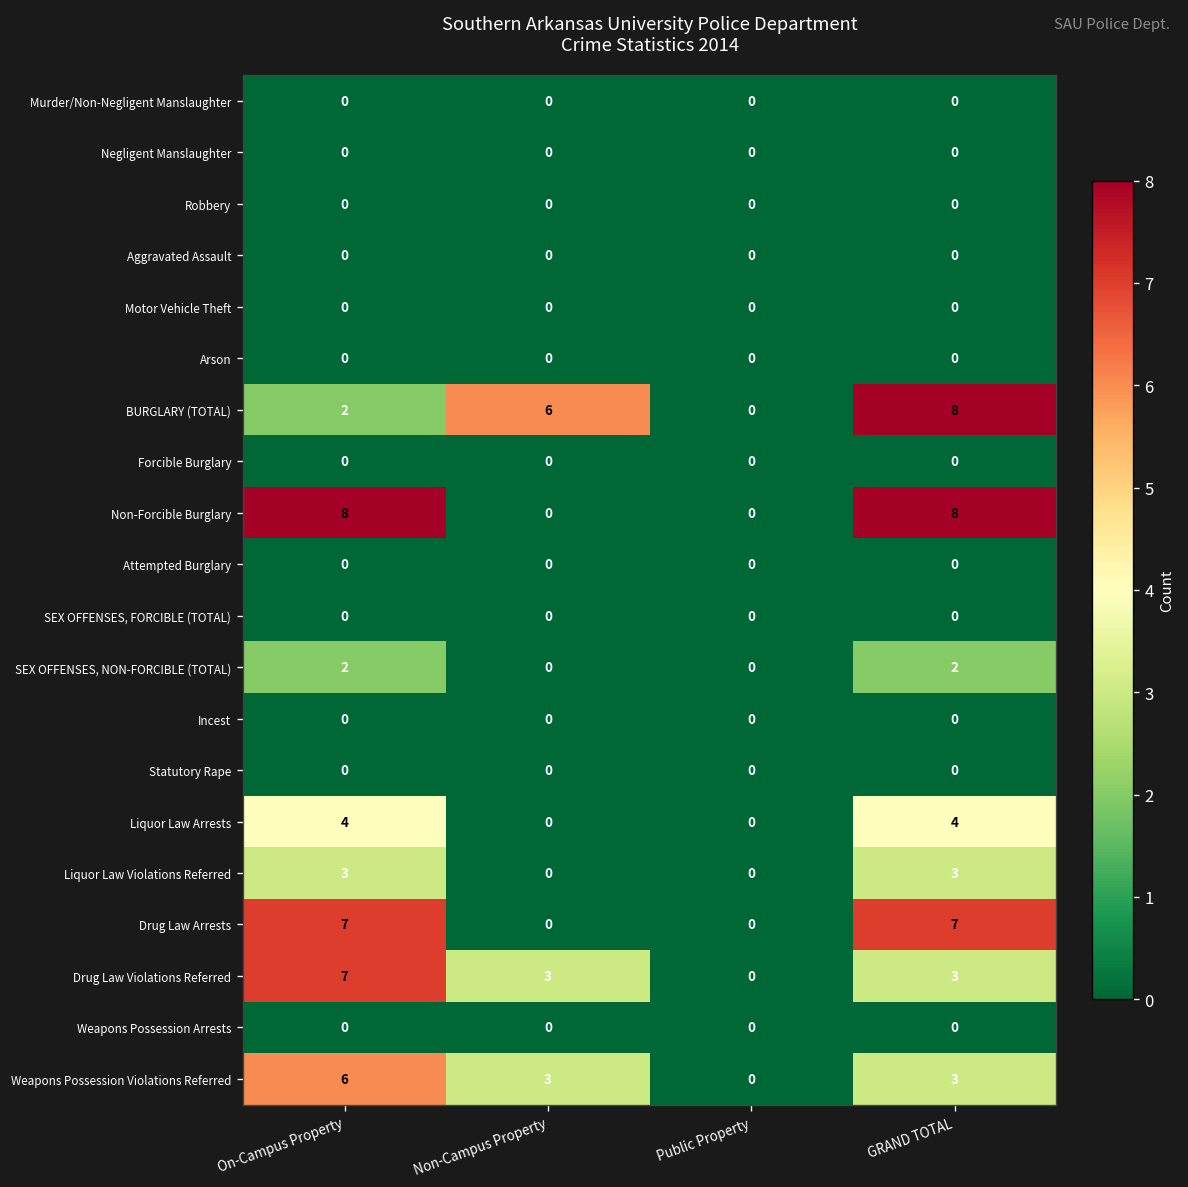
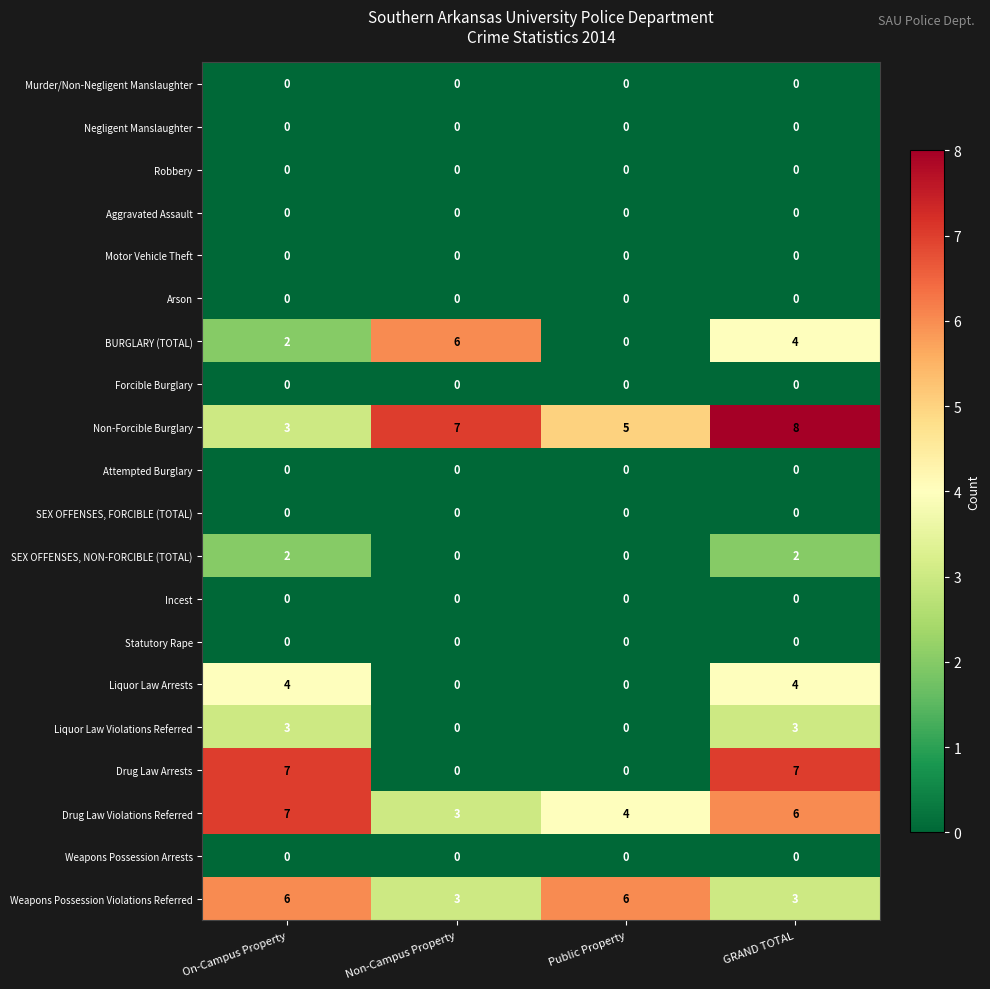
  {
    "Murder/Non-Negligent Manslaughter": {
      "On-Campus Property": 0,
      "Non-Campus Property": 0,
      "Public Property": 0,
      "GRAND TOTAL": 0
    },
    "Negligent Manslaughter": {
      "On-Campus Property": 0,
      "Non-Campus Property": 0,
      "Public Property": 0,
      "GRAND TOTAL": 0
    },
    "Robbery": {
      "On-Campus Property": 0,
      "Non-Campus Property": 0,
      "Public Property": 0,
      "GRAND TOTAL": 0
    },
    "Aggravated Assault": {
      "On-Campus Property": 0,
      "Non-Campus Property": 0,
      "Public Property": 0,
      "GRAND TOTAL": 0
    },
    "Motor Vehicle Theft": {
      "On-Campus Property": 0,
      "Non-Campus Property": 0,
      "Public Property": 0,
      "GRAND TOTAL": 0
    },
    "Arson": {
      "On-Campus Property": 0,
      "Non-Campus Property": 0,
      "Public Property": 0,
      "GRAND TOTAL": 0
    },
    "BURGLARY (TOTAL)": {
      "On-Campus Property": 2,
      "Non-Campus Property": 6,
      "Public Property": 0,
-     "GRAND TOTAL": 8
+     "GRAND TOTAL": 4
    },
    "Forcible Burglary": {
      "On-Campus Property": 0,
      "Non-Campus Property": 0,
      "Public Property": 0,
      "GRAND TOTAL": 0
    },
    "Non-Forcible Burglary": {
-     "On-Campus Property": 8,
-     "Non-Campus Property": 0,
-     "Public Property": 0,
+     "On-Campus Property": 3,
+     "Non-Campus Property": 7,
+     "Public Property": 5,
      "GRAND TOTAL": 8
    },
    "Attempted Burglary": {
      "On-Campus Property": 0,
      "Non-Campus Property": 0,
      "Public Property": 0,
      "GRAND TOTAL": 0
    },
    "SEX OFFENSES, FORCIBLE (TOTAL)": {
      "On-Campus Property": 0,
      "Non-Campus Property": 0,
      "Public Property": 0,
      "GRAND TOTAL": 0
    },
    "SEX OFFENSES, NON-FORCIBLE (TOTAL)": {
      "On-Campus Property": 2,
      "Non-Campus Property": 0,
      "Public Property": 0,
      "GRAND TOTAL": 2
    },
    "Incest": {
      "On-Campus Property": 0,
      "Non-Campus Property": 0,
      "Public Property": 0,
      "GRAND TOTAL": 0
    },
    "Statutory Rape": {
      "On-Campus Property": 0,
      "Non-Campus Property": 0,
      "Public Property": 0,
      "GRAND TOTAL": 0
    },
    "Liquor Law Arrests": {
      "On-Campus Property": 4,
      "Non-Campus Property": 0,
      "Public Property": 0,
      "GRAND TOTAL": 4
    },
    "Liquor Law Violations Referred": {
      "On-Campus Property": 3,
      "Non-Campus Property": 0,
      "Public Property": 0,
      "GRAND TOTAL": 3
    },
    "Drug Law Arrests": {
      "On-Campus Property": 7,
      "Non-Campus Property": 0,
      "Public Property": 0,
      "GRAND TOTAL": 7
    },
    "Drug Law Violations Referred": {
      "On-Campus Property": 7,
      "Non-Campus Property": 3,
-     "Public Property": 0,
-     "GRAND TOTAL": 3
+     "Public Property": 4,
+     "GRAND TOTAL": 6
    },
    "Weapons Possession Arrests": {
      "On-Campus Property": 0,
      "Non-Campus Property": 0,
      "Public Property": 0,
      "GRAND TOTAL": 0
    },
    "Weapons Possession Violations Referred": {
      "On-Campus Property": 6,
      "Non-Campus Property": 3,
-     "Public Property": 0,
+     "Public Property": 6,
      "GRAND TOTAL": 3
    }
  }
